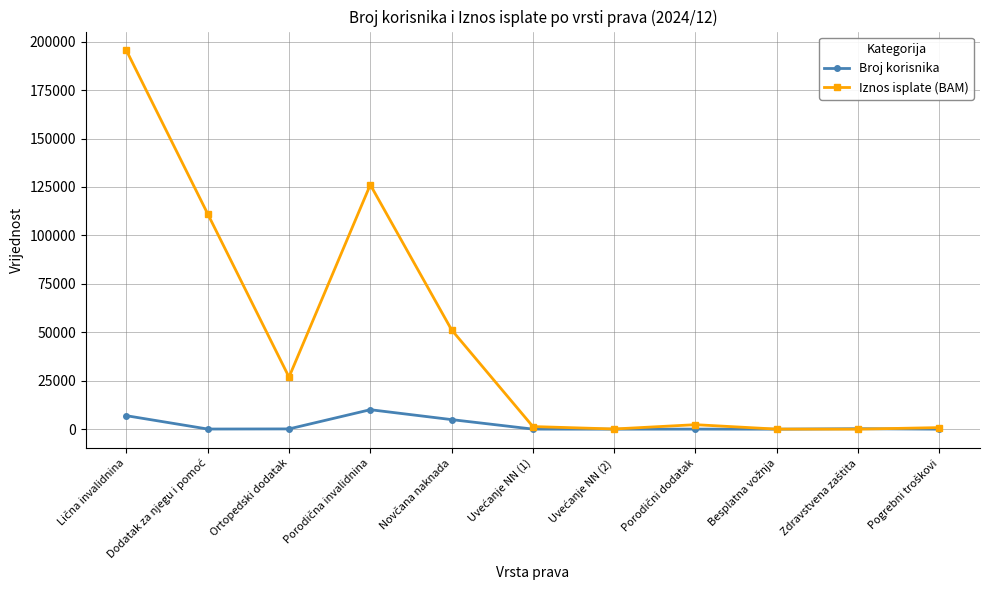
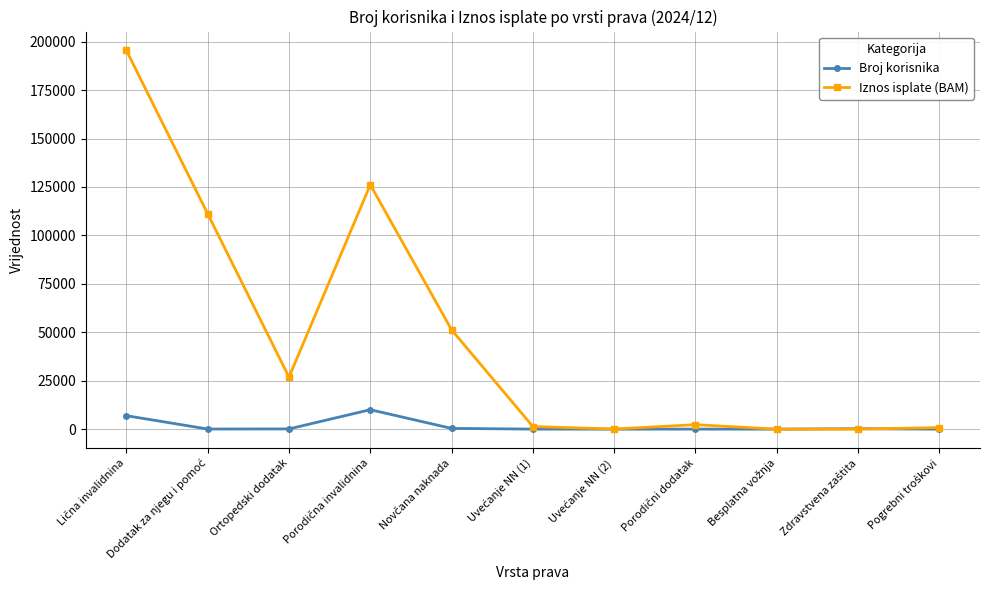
  {
    "Broj korisnika": {
      "Lična invalidnina": 7000,
      "Dodatak za njegu i pomoć": 0,
      "Ortopedski dodatak": 0,
      "Porodična invalidnina": 10000,
-     "Novčana naknada": 5000,
+     "Novčana naknada": 0,
      "Porodični dodatak": 0
    },
    "Iznos isplate (BAM)": {
      "Lična invalidnina": 195000,
      "Dodatak za njegu i pomoć": 111000,
      "Ortopedski dodatak": 27000,
      "Porodična invalidnina": 126000,
      "Novčana naknada": 51000,
      "Porodični dodatak": 2000
    }
  }
